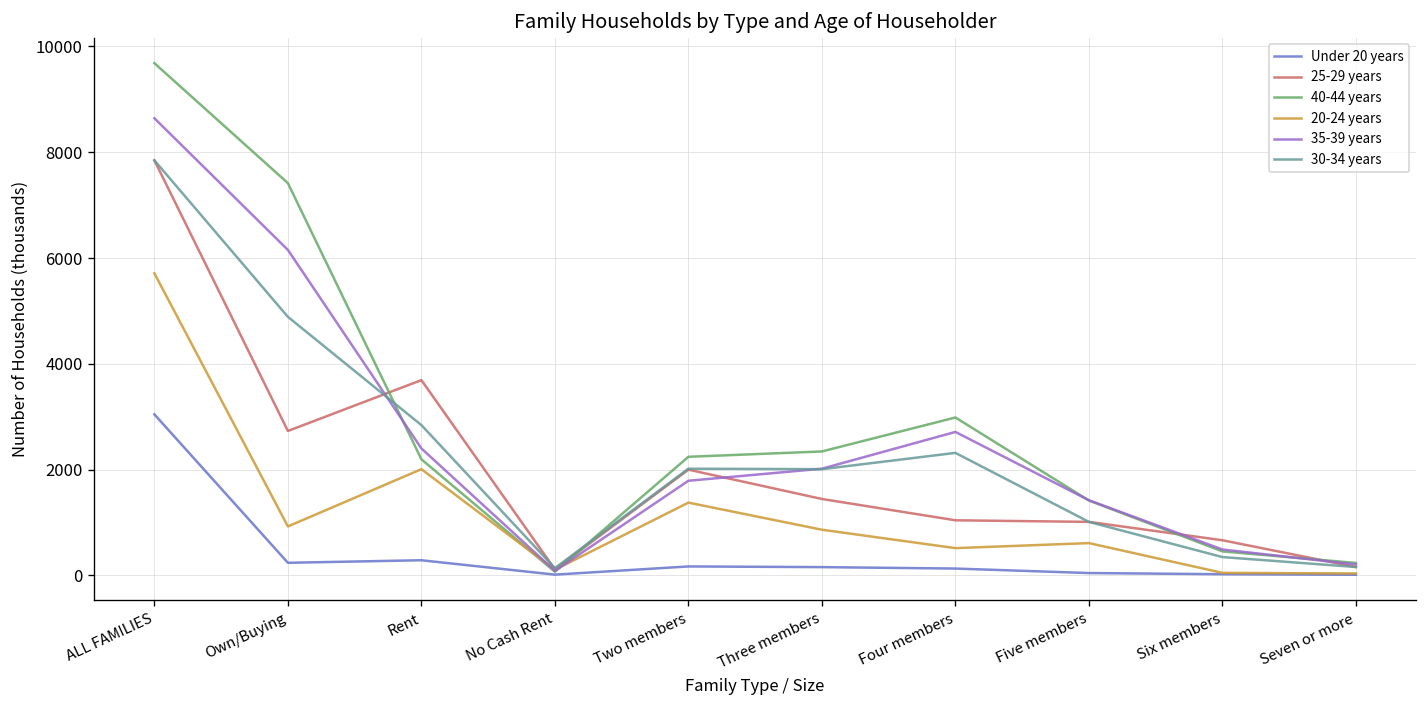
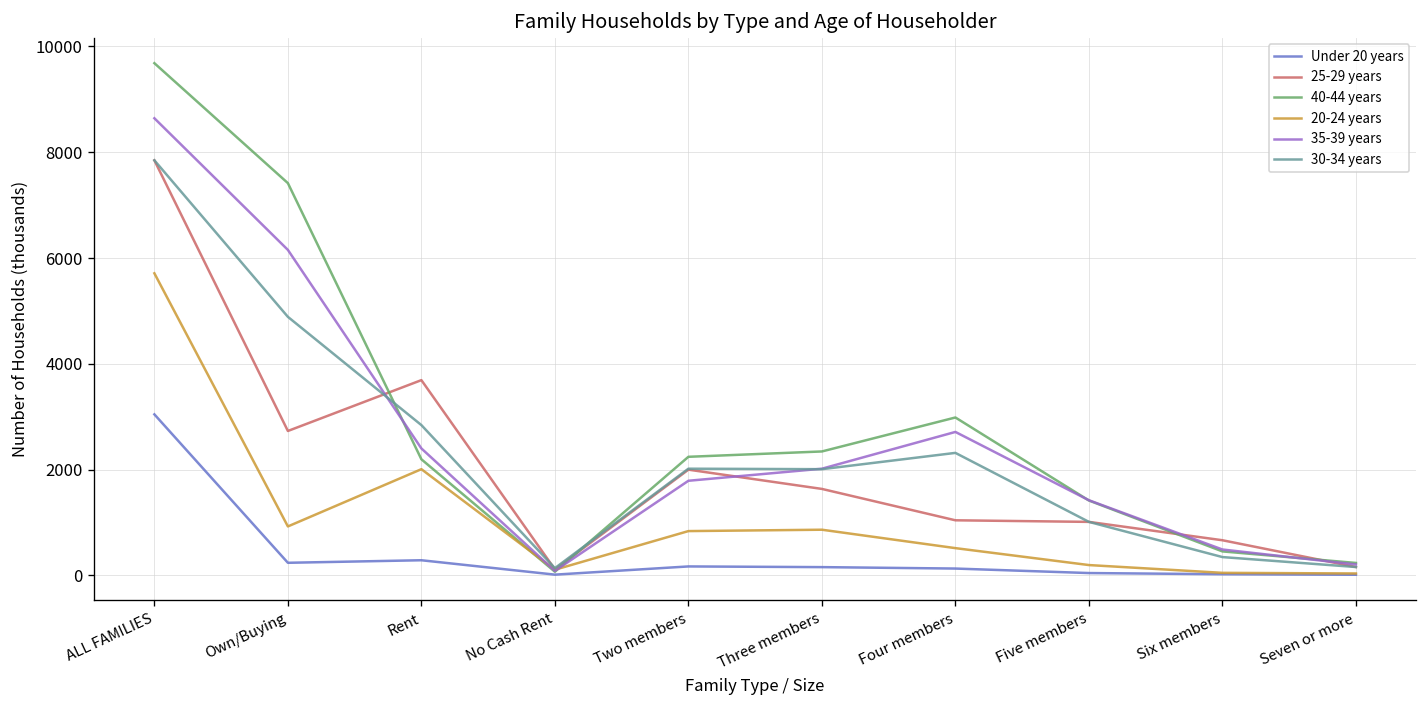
  {
    "25-29 years": {
      "Own/Buying": 2700,
      "Rent": 3700,
-     "Three members": 1400,
+     "Three members": 1600,
      "Four members": 1000,
      "Six members": 700
    },
    "20-24 years": {
      "ALL FAMILIES": 5700,
      "Own/Buying": 900,
      "Rent": 2000,
-     "Two members": 1400,
+     "Two members": 800,
      "Three members": 900,
      "Four members": 500,
-     "Five members": 600
+     "Five members": 200
    }
  }
